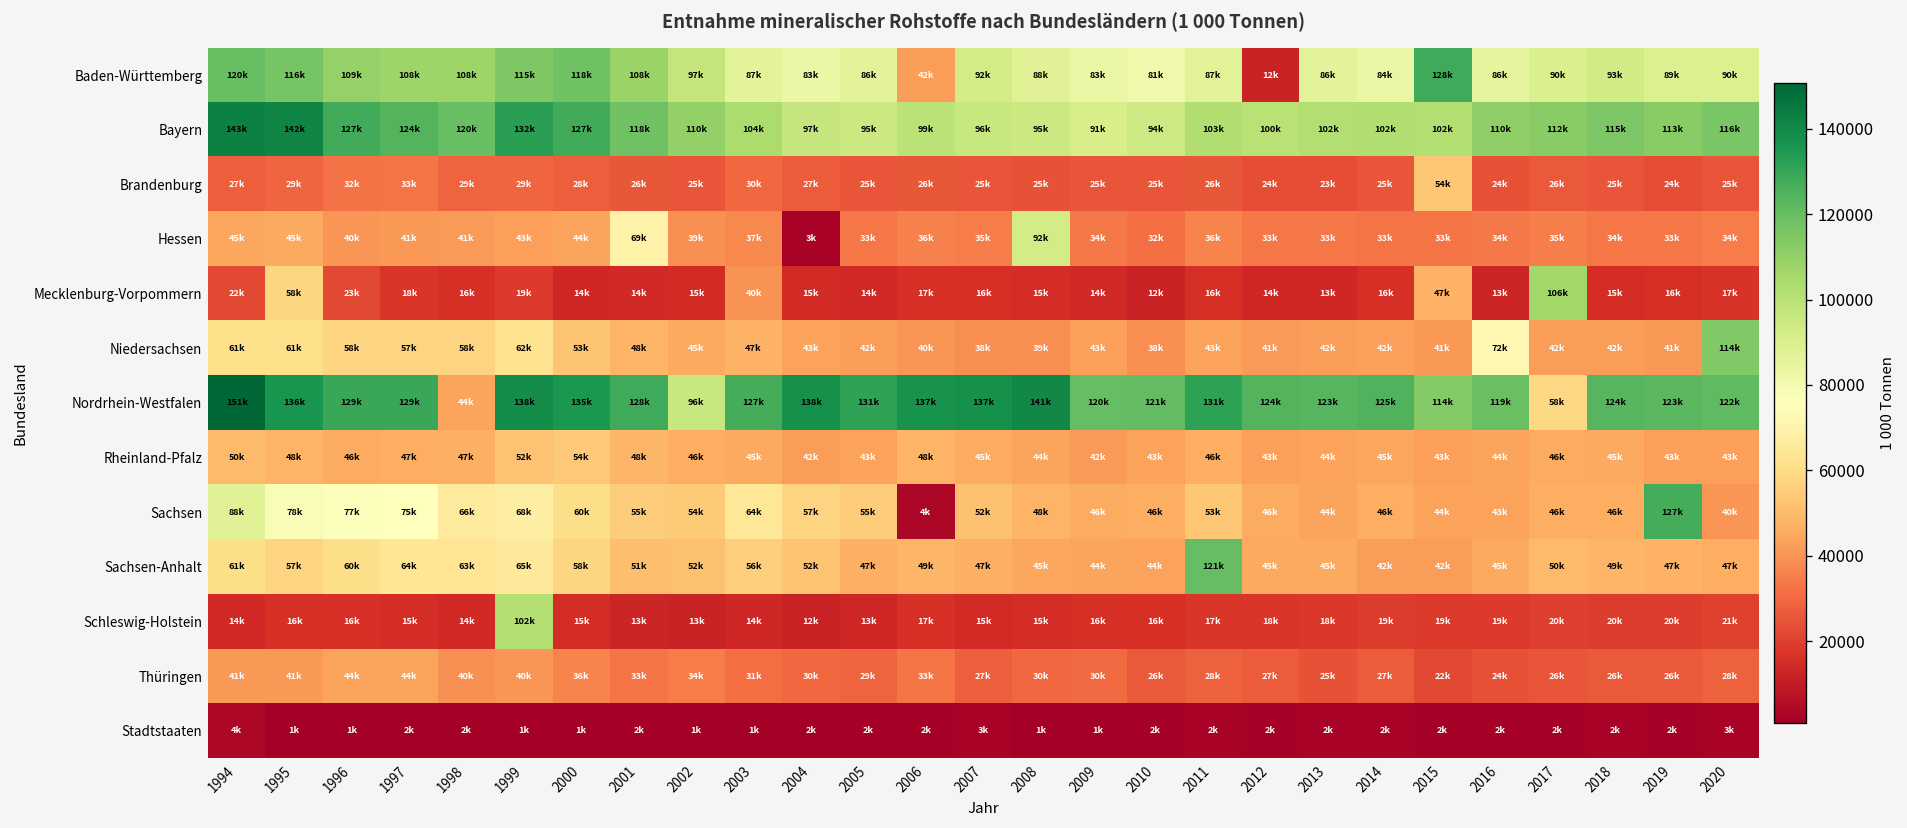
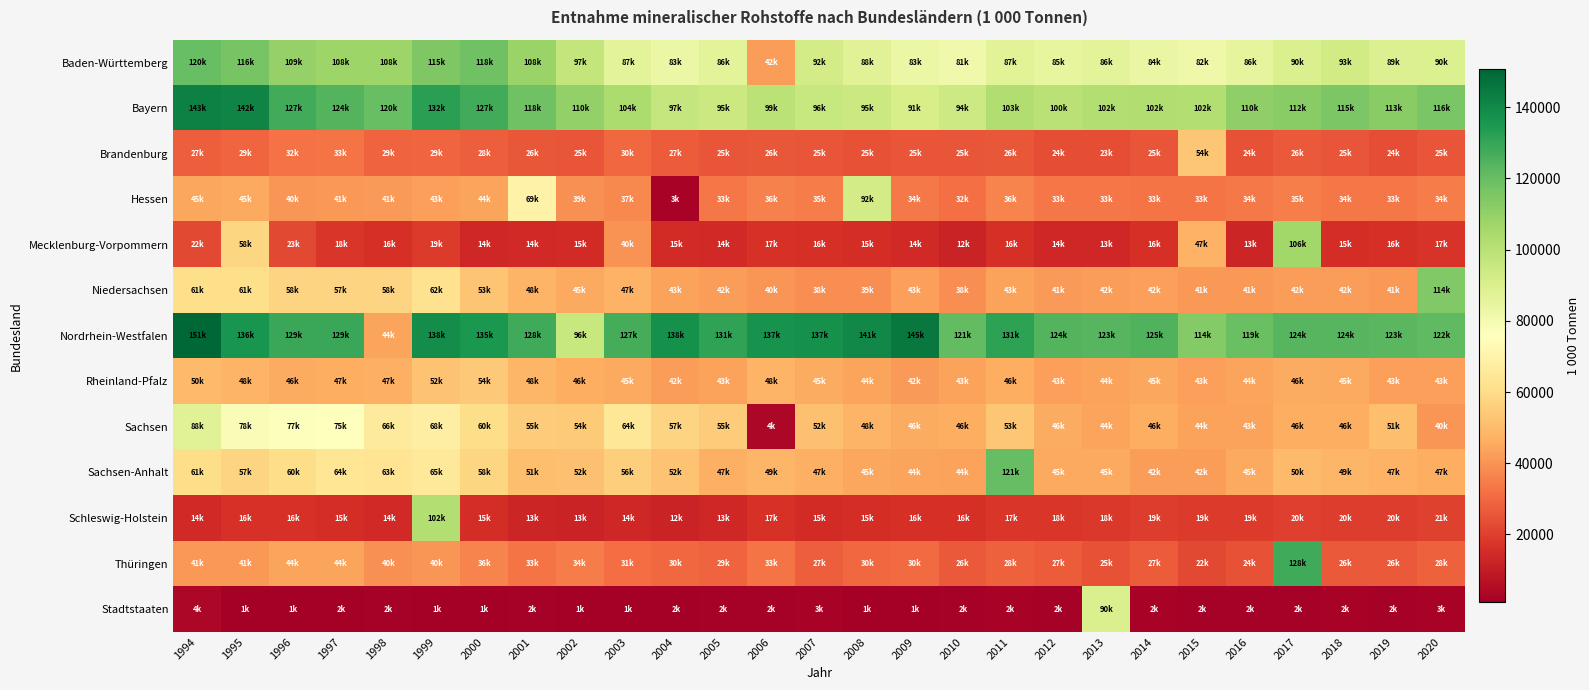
  {
    "Baden-Württemberg": {
      "1994": "120k",
      "1995": "116k",
      "1996": "109k",
      "1997": "108k",
      "1998": "108k",
      "1999": "115k",
      "2000": "118k",
      "2001": "108k",
      "2002": "97k",
      "2003": "87k",
      "2004": "83k",
      "2005": "86k",
      "2006": "42k",
      "2007": "92k",
      "2008": "88k",
      "2009": "83k",
      "2010": "81k",
      "2011": "87k",
-     "2012": "12k",
+     "2012": "85k",
      "2013": "86k",
      "2014": "84k",
-     "2015": "128k",
+     "2015": "82k",
      "2016": "86k",
      "2017": "90k",
      "2018": "93k",
      "2019": "89k",
      "2020": "90k"
    },
    "Niedersachsen": {
      "1994": "61k",
      "1995": "61k",
      "1996": "58k",
      "1997": "57k",
      "1998": "58k",
      "1999": "62k",
      "2000": "53k",
      "2001": "48k",
      "2002": "45k",
      "2003": "47k",
      "2004": "43k",
      "2005": "42k",
      "2006": "40k",
      "2007": "38k",
      "2008": "39k",
      "2009": "43k",
      "2010": "38k",
      "2011": "43k",
      "2012": "41k",
      "2013": "42k",
      "2014": "42k",
      "2015": "41k",
-     "2016": "72k",
+     "2016": "41k",
      "2017": "42k",
      "2018": "42k",
      "2019": "41k",
      "2020": "114k"
    },
    "Nordrhein-Westfalen": {
      "1994": "151k",
      "1995": "136k",
      "1996": "129k",
      "1997": "129k",
      "1998": "44k",
      "1999": "138k",
      "2000": "135k",
      "2001": "128k",
      "2002": "96k",
      "2003": "127k",
      "2004": "138k",
      "2005": "131k",
      "2006": "137k",
      "2007": "137k",
      "2008": "141k",
-     "2009": "120k",
+     "2009": "145k",
      "2010": "121k",
      "2011": "131k",
      "2012": "124k",
      "2013": "123k",
      "2014": "125k",
      "2015": "114k",
      "2016": "119k",
-     "2017": "58k",
+     "2017": "124k",
      "2018": "124k",
      "2019": "123k",
      "2020": "122k"
    },
    "Sachsen": {
      "1994": "88k",
      "1995": "78k",
      "1996": "77k",
      "1997": "75k",
      "1998": "66k",
      "1999": "68k",
      "2000": "60k",
      "2001": "55k",
      "2002": "54k",
      "2003": "64k",
      "2004": "57k",
      "2005": "55k",
      "2006": "4k",
      "2007": "52k",
      "2008": "48k",
      "2009": "46k",
      "2010": "46k",
      "2011": "53k",
      "2012": "46k",
      "2013": "44k",
      "2014": "46k",
      "2015": "44k",
      "2016": "43k",
      "2017": "46k",
      "2018": "46k",
-     "2019": "127k",
+     "2019": "51k",
      "2020": "40k"
    },
    "Thüringen": {
      "1994": "41k",
      "1995": "41k",
      "1996": "44k",
      "1997": "44k",
      "1998": "40k",
      "1999": "40k",
      "2000": "36k",
      "2001": "33k",
      "2002": "34k",
      "2003": "31k",
      "2004": "30k",
      "2005": "29k",
      "2006": "33k",
      "2007": "27k",
      "2008": "30k",
      "2009": "30k",
      "2010": "26k",
      "2011": "28k",
      "2012": "27k",
      "2013": "25k",
      "2014": "27k",
      "2015": "22k",
      "2016": "24k",
-     "2017": "26k",
+     "2017": "128k",
      "2018": "26k",
      "2019": "26k",
      "2020": "28k"
    },
    "Stadtstaaten": {
      "1994": "4k",
      "1995": "1k",
      "1996": "1k",
      "1997": "2k",
      "1998": "2k",
      "1999": "1k",
      "2000": "1k",
      "2001": "2k",
      "2002": "1k",
      "2003": "1k",
      "2004": "2k",
      "2005": "2k",
      "2006": "2k",
      "2007": "3k",
      "2008": "1k",
      "2009": "1k",
      "2010": "2k",
      "2011": "2k",
      "2012": "2k",
-     "2013": "2k",
+     "2013": "90k",
      "2014": "2k",
      "2015": "2k",
      "2016": "2k",
      "2017": "2k",
      "2018": "2k",
      "2019": "2k",
      "2020": "3k"
    }
  }
